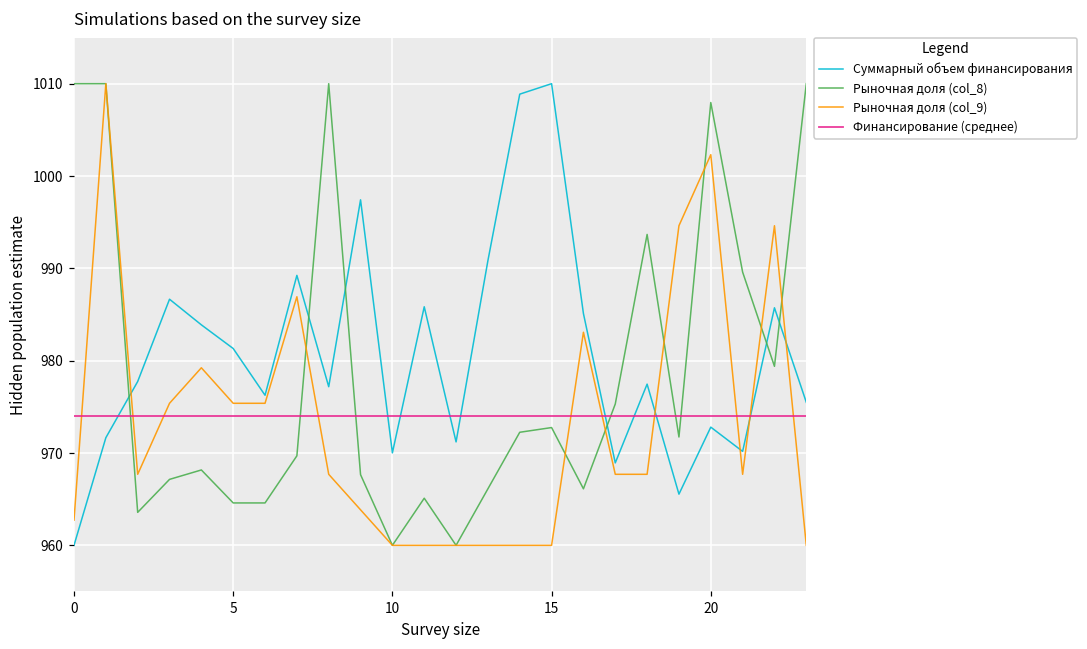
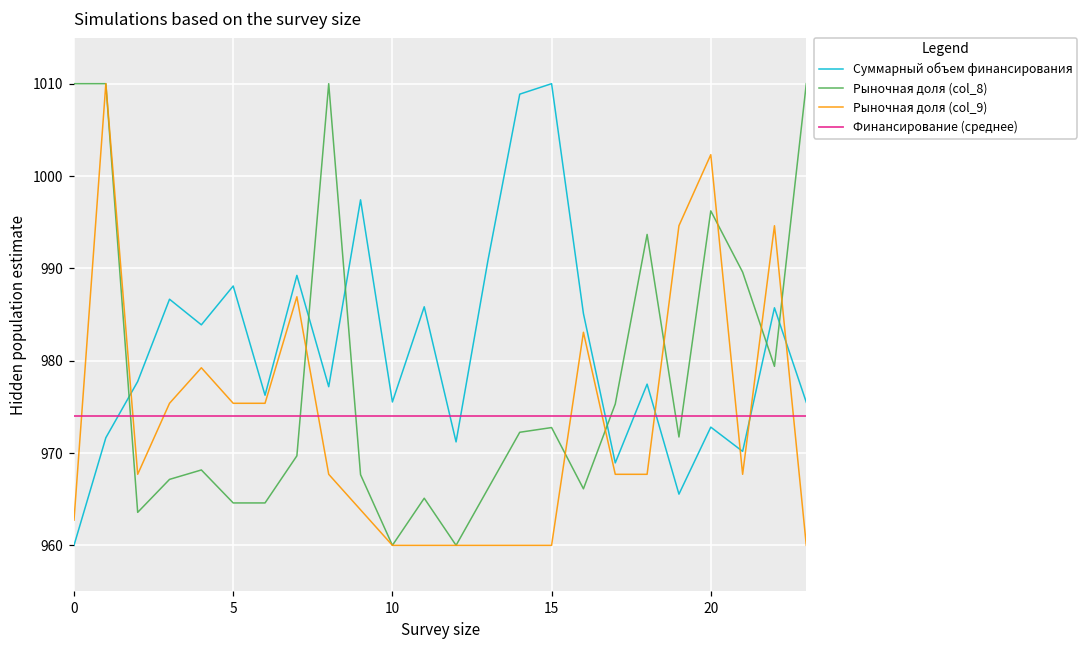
  {
    "Суммарный объем финансирования": {
      "0": 960,
-     "5": 981,
-     "10": 970,
+     "5": 988,
+     "10": 976,
      "15": 1010,
      "20": 973
    },
    "Рыночная доля (col_8)": {
      "0": 1010,
      "5": 965,
      "15": 973,
-     "20": 1008
+     "20": 996
    },
    "Рыночная доля (col_9)": {
      "0": 963,
      "5": 975,
      "15": 960,
      "20": 1002
    },
    "Финансирование (среднее)": {
      "0": 974,
      "5": 974,
      "10": 974,
      "15": 974,
      "20": 974
    }
  }
